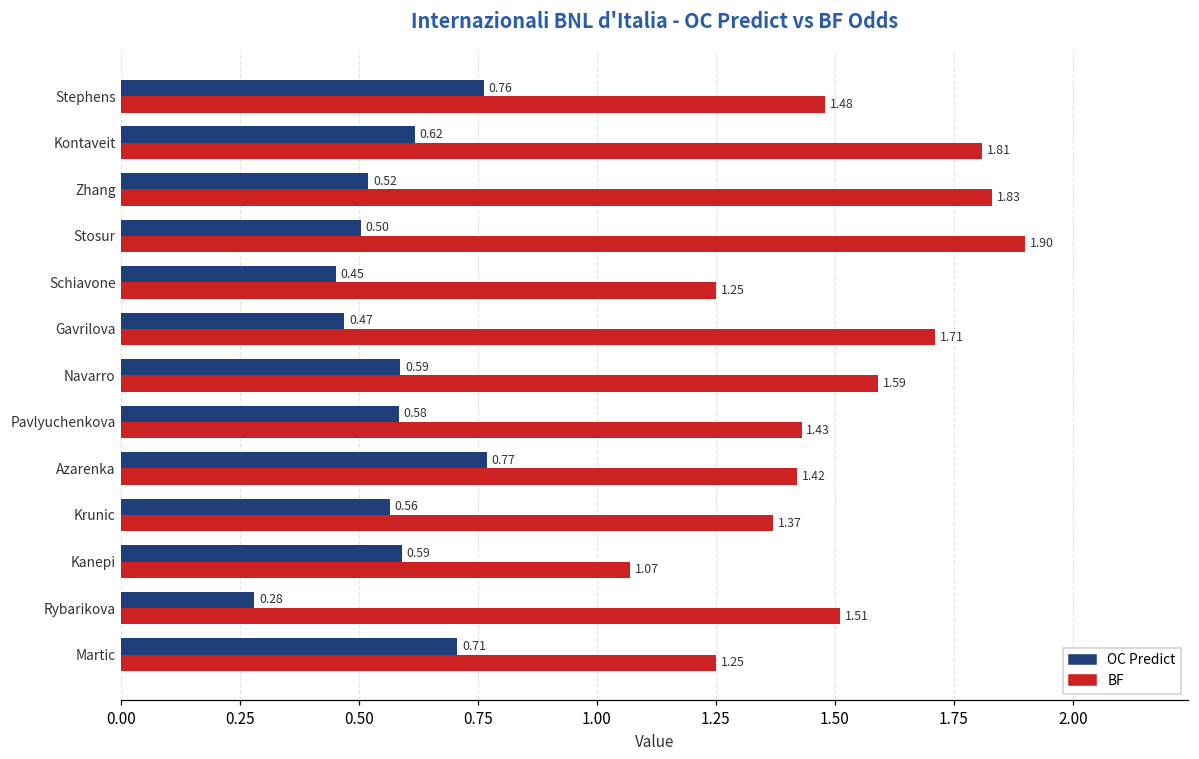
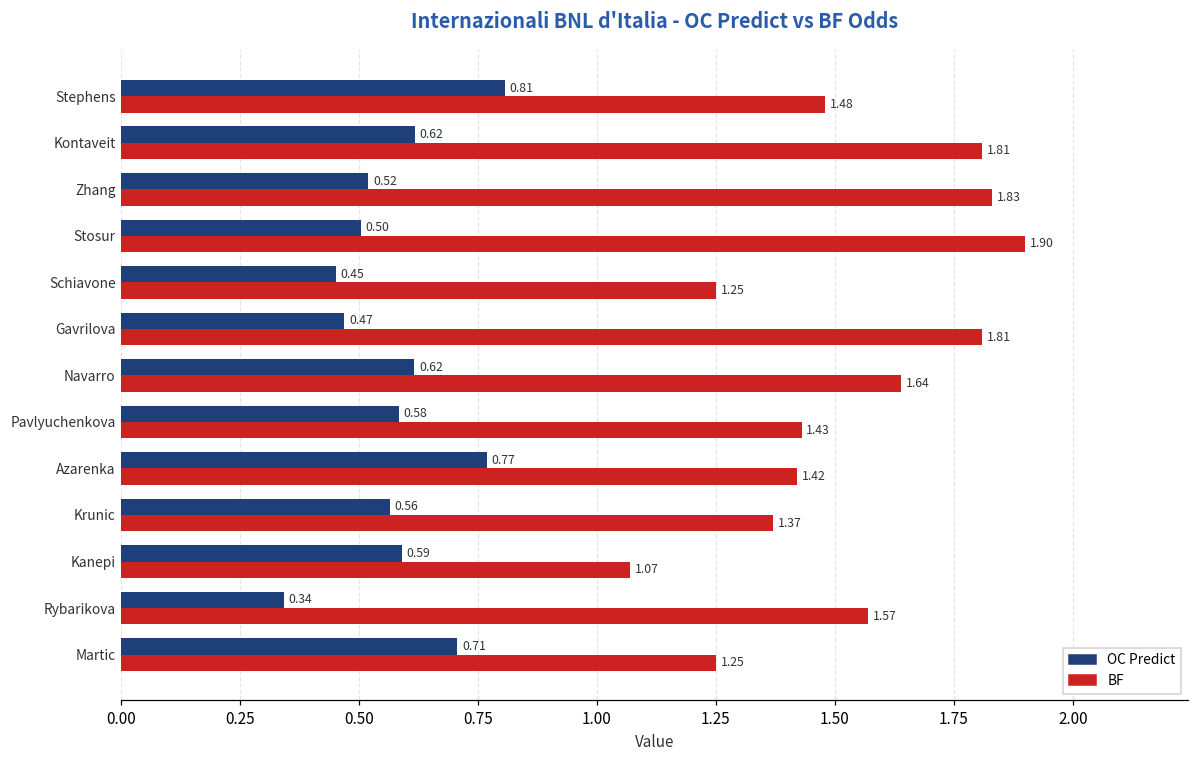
  {
    "OC Predict": {
-     "Stephens": 0.76,
+     "Stephens": 0.81,
      "Kontaveit": 0.62,
      "Zhang": 0.52,
      "Stosur": 0.50,
      "Schiavone": 0.45,
      "Gavrilova": 0.47,
-     "Navarro": 0.59,
+     "Navarro": 0.62,
      "Pavlyuchenkova": 0.58,
      "Azarenka": 0.77,
      "Krunic": 0.56,
      "Kanepi": 0.59,
-     "Rybarikova": 0.28,
+     "Rybarikova": 0.34,
      "Martic": 0.71
    },
    "BF": {
      "Stephens": 1.48,
      "Kontaveit": 1.81,
      "Zhang": 1.83,
      "Stosur": 1.90,
      "Schiavone": 1.25,
-     "Gavrilova": 1.71,
-     "Navarro": 1.59,
+     "Gavrilova": 1.81,
+     "Navarro": 1.64,
      "Pavlyuchenkova": 1.43,
      "Azarenka": 1.42,
      "Krunic": 1.37,
      "Kanepi": 1.07,
-     "Rybarikova": 1.51,
+     "Rybarikova": 1.57,
      "Martic": 1.25
    }
  }
